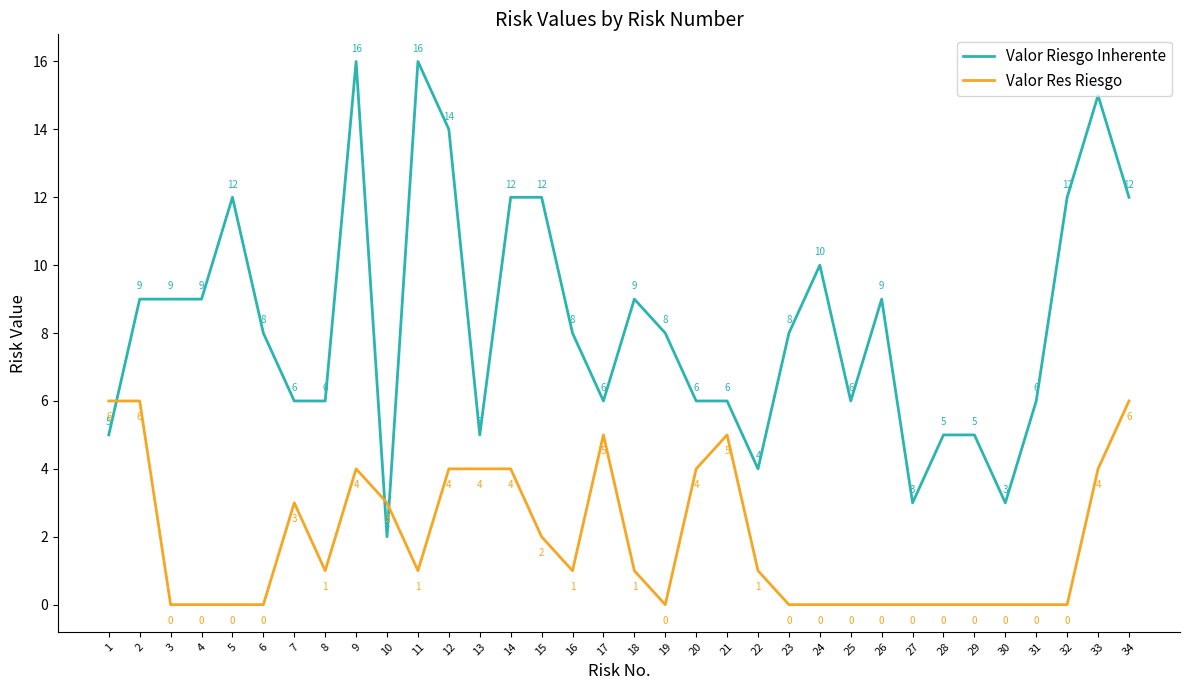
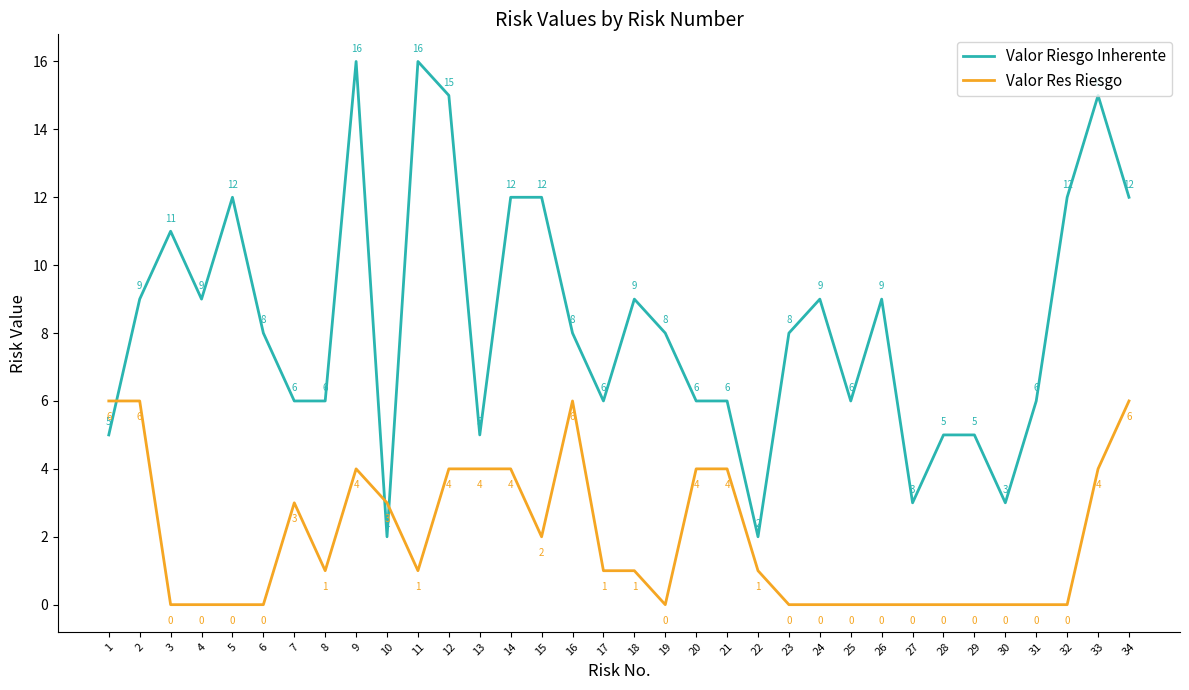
  {
    "Valor Riesgo Inherente": {
      "2": 9,
-     "3": 9,
+     "3": 11,
      "4": 9,
      "5": 12,
      "6": 8,
      "7": 6,
      "8": 6,
      "9": 16,
      "11": 16,
-     "12": 14,
+     "12": 15,
      "14": 12,
      "15": 12,
      "16": 8,
      "17": 6,
      "18": 9,
      "19": 8,
      "20": 6,
      "21": 6,
-     "22": 4,
+     "22": 2,
      "23": 8,
-     "24": 10,
+     "24": 9,
      "25": 6,
      "26": 9,
      "27": 3,
      "28": 5,
      "29": 5,
      "30": 3,
      "31": 6,
      "32": 12,
      "34": 12
    },
    "Valor Res Riesgo": {
      "2": 6,
      "3": 0,
      "4": 0,
      "5": 0,
      "6": 0,
      "7": 3,
      "8": 1,
      "9": 4,
      "10": 3,
      "11": 1,
      "12": 4,
      "13": 4,
      "14": 4,
      "15": 2,
-     "16": 1,
-     "17": 5,
+     "16": 6,
+     "17": 1,
      "18": 1,
      "19": 0,
      "20": 4,
-     "21": 5,
+     "21": 4,
      "22": 1,
      "23": 0,
      "24": 0,
      "25": 0,
      "26": 0,
      "27": 0,
      "28": 0,
      "29": 0,
      "30": 0,
      "31": 0,
      "32": 0,
      "33": 4,
      "34": 6
    }
  }
